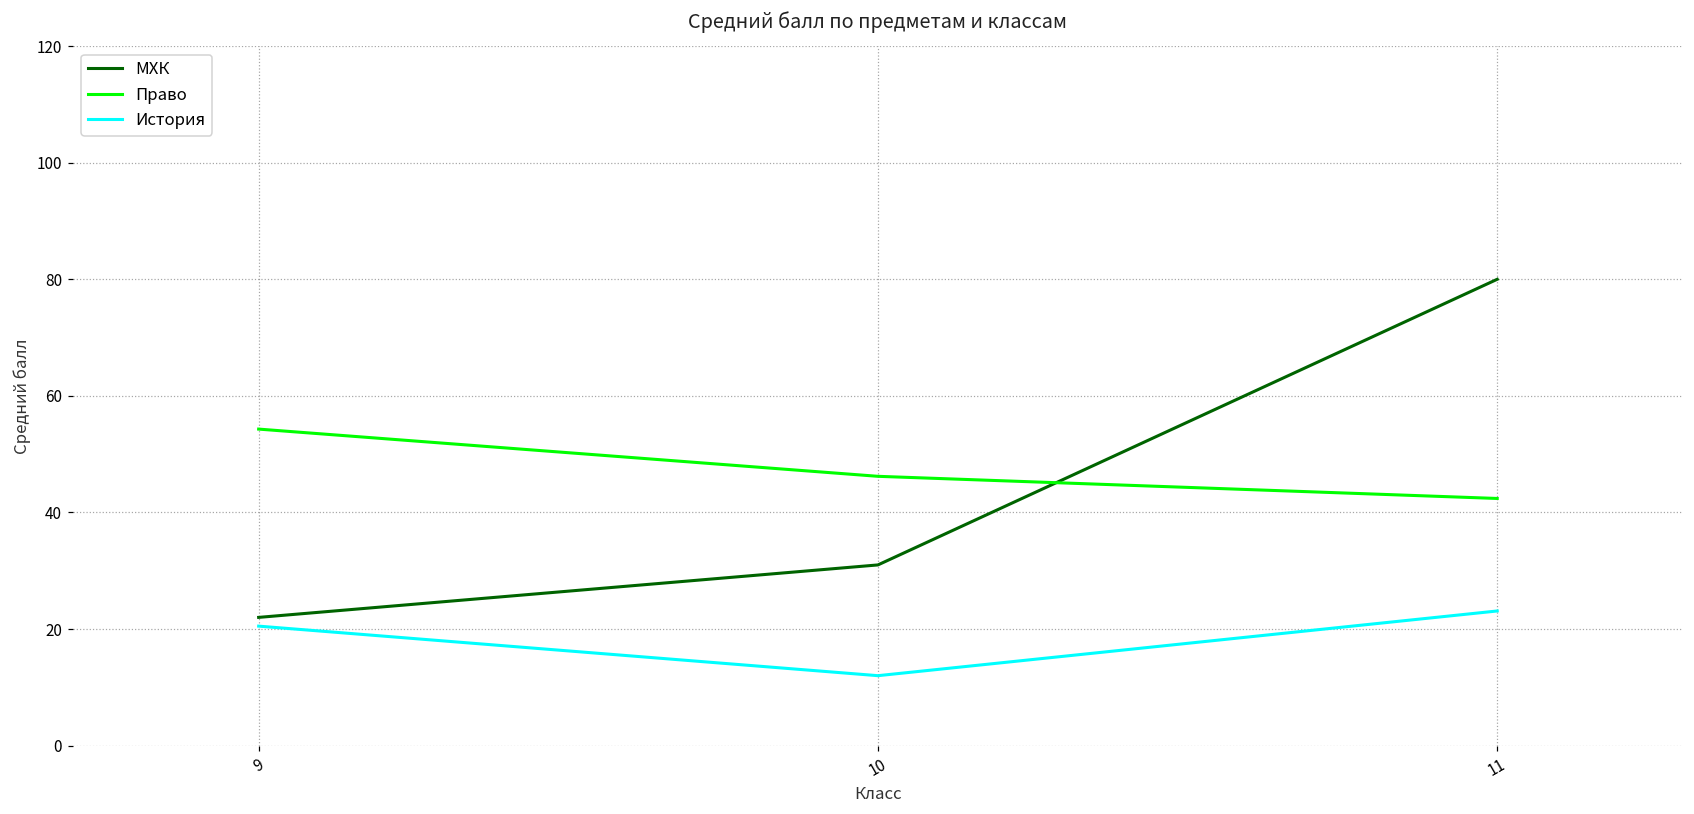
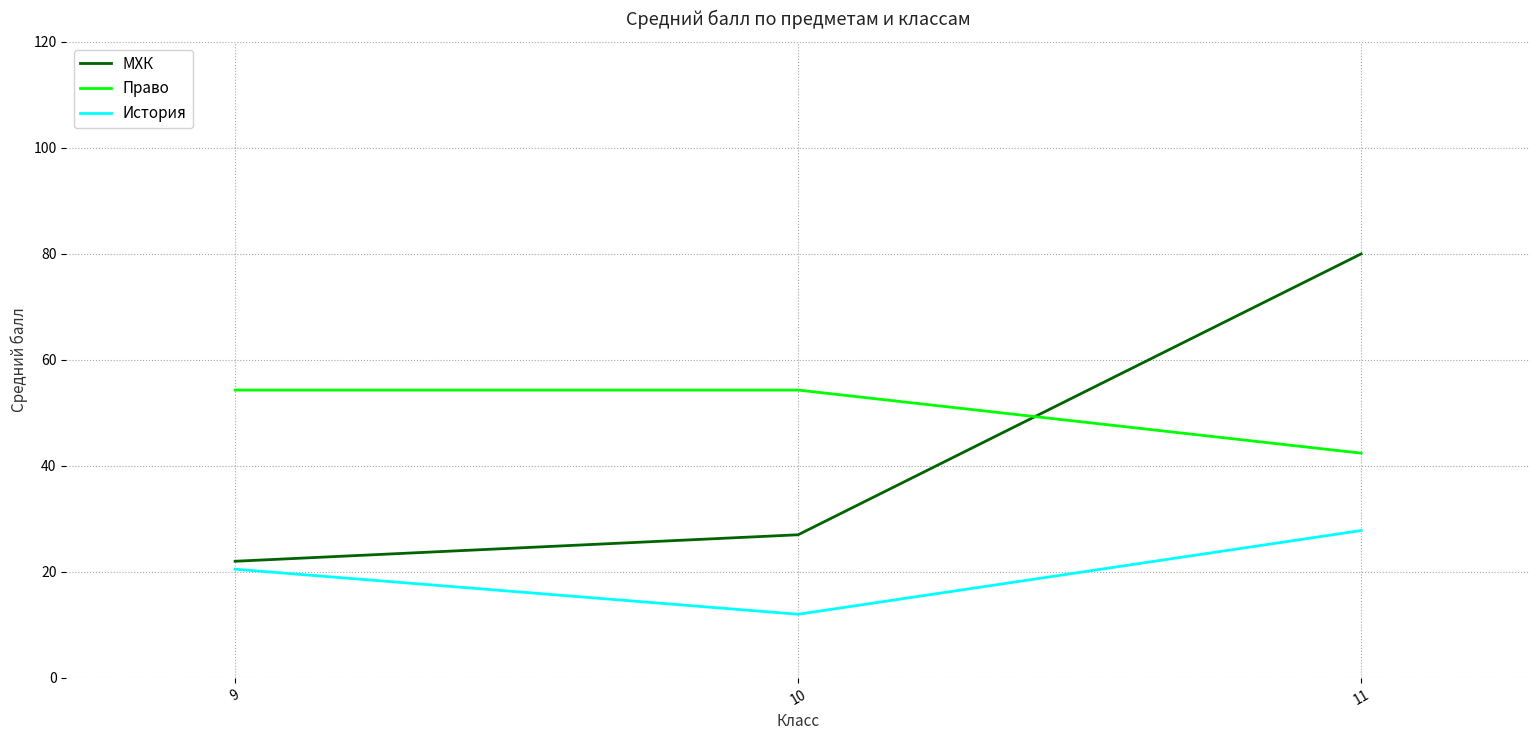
  {
    "МХК": {
      "9": 22,
-     "10": 31,
+     "10": 27,
      "11": 80
    },
    "Право": {
      "9": 54,
-     "10": 46,
+     "10": 54,
      "11": 42
    },
    "История": {
      "9": 21,
      "10": 12,
-     "11": 23
+     "11": 28
    }
  }
